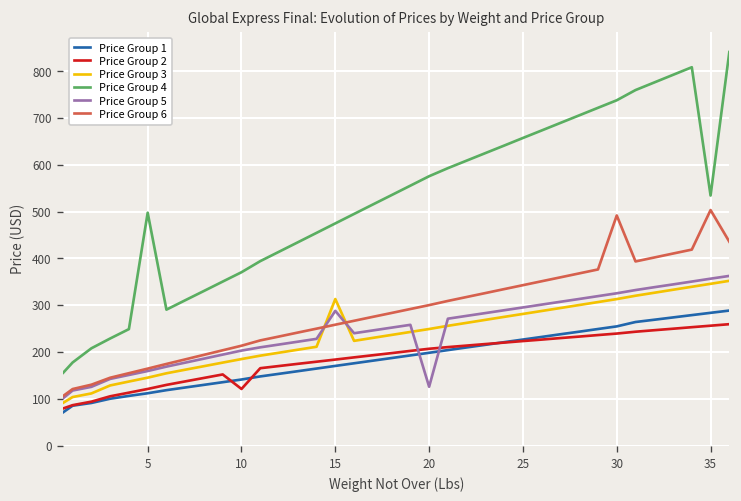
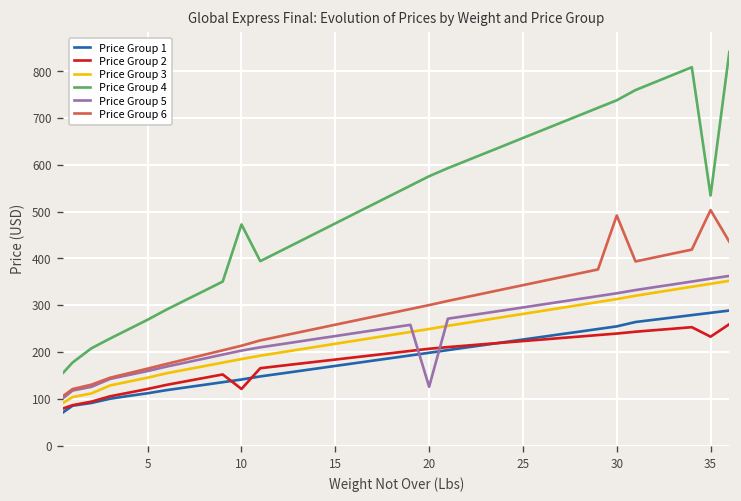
  {
    "Price Group 1": {
      "5": 110,
      "10": 140,
      "15": 170,
      "20": 200,
      "30": 250,
      "35": 280
    },
    "Price Group 2": {
      "5": 120,
      "10": 120,
      "15": 180,
      "20": 210,
      "30": 240,
-     "35": 260
+     "35": 230
    },
    "Price Group 3": {
      "5": 150,
      "10": 180,
-     "15": 310,
+     "15": 220,
      "20": 250,
      "25": 280,
      "30": 310,
      "35": 350
    },
    "Price Group 4": {
-     "5": 500,
-     "10": 370,
+     "5": 270,
+     "10": 470,
      "15": 470,
      "20": 580,
      "25": 660,
      "30": 740,
      "35": 530
    },
    "Price Group 5": {
      "10": 200,
-     "15": 290,
+     "15": 230,
      "20": 130,
      "25": 300,
      "30": 330,
      "35": 360
    },
    "Price Group 6": {
      "10": 210,
      "15": 260,
      "20": 300,
      "25": 340,
      "30": 490,
      "35": 500
    }
  }
